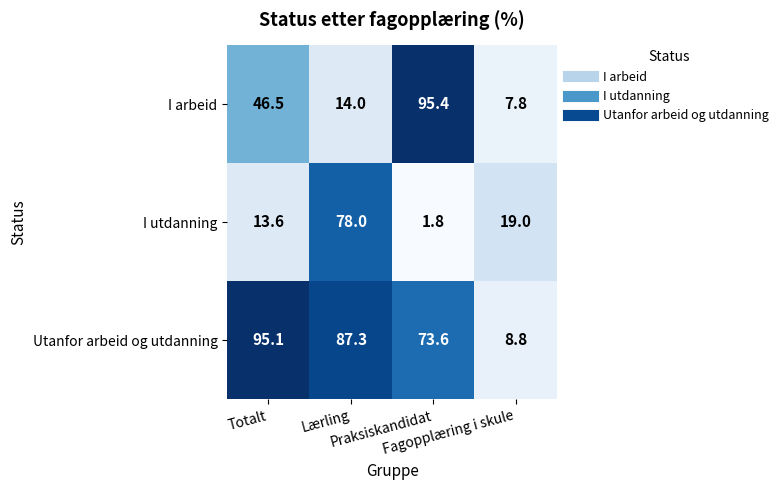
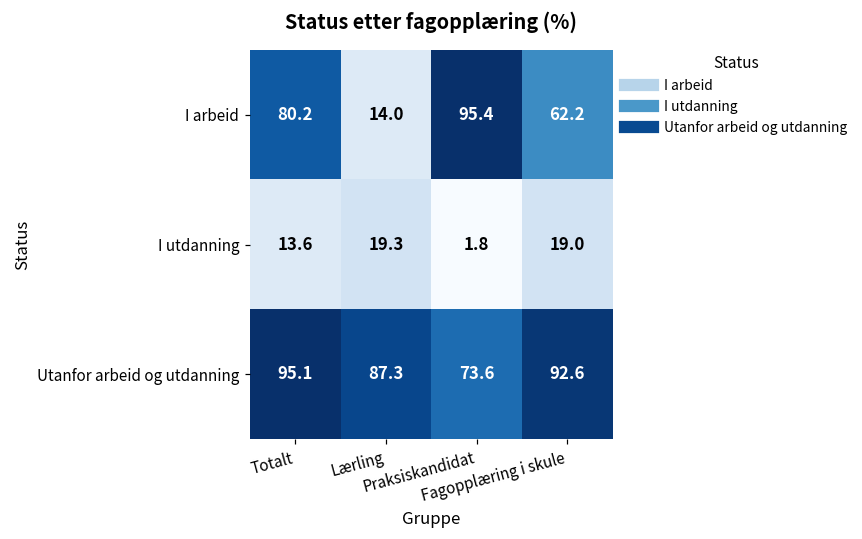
  {
    "I arbeid": {
-     "Totalt": 46.5,
+     "Totalt": 80.2,
      "Lærling": 14.0,
      "Praksiskandidat": 95.4,
-     "Fagopplæring i skule": 7.8
+     "Fagopplæring i skule": 62.2
    },
    "I utdanning": {
      "Totalt": 13.6,
-     "Lærling": 78.0,
+     "Lærling": 19.3,
      "Praksiskandidat": 1.8,
      "Fagopplæring i skule": 19.0
    },
    "Utanfor arbeid og utdanning": {
      "Totalt": 95.1,
      "Lærling": 87.3,
      "Praksiskandidat": 73.6,
-     "Fagopplæring i skule": 8.8
+     "Fagopplæring i skule": 92.6
    }
  }
